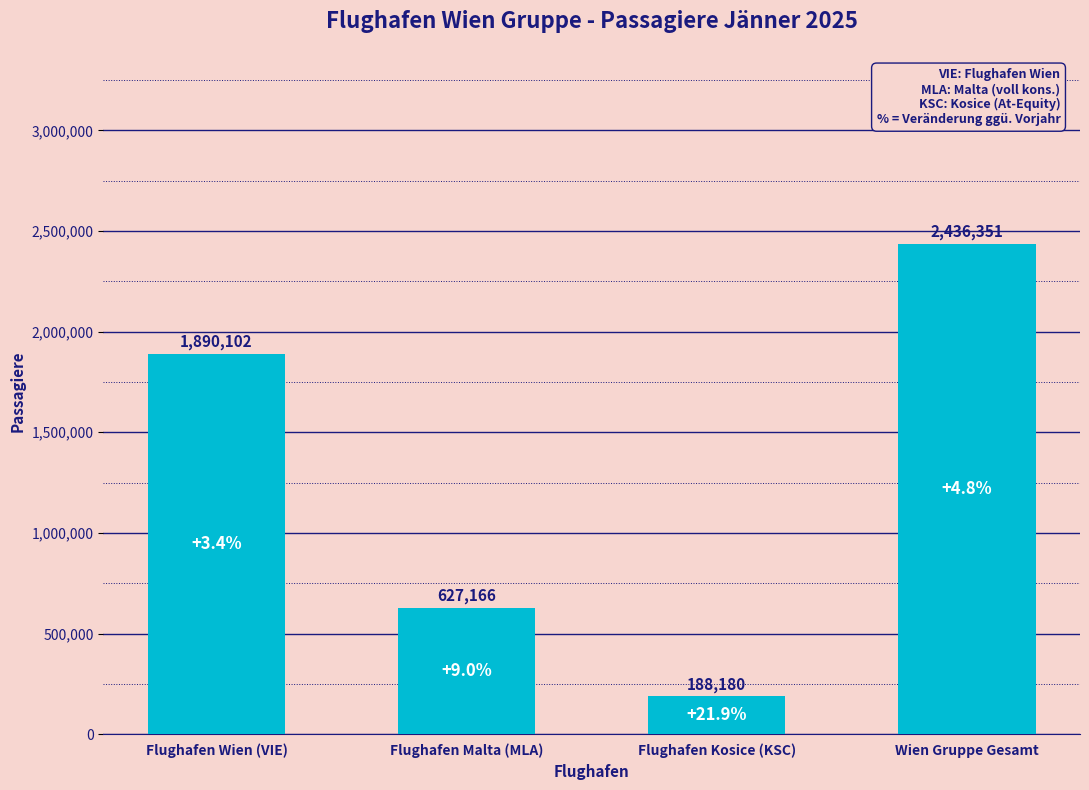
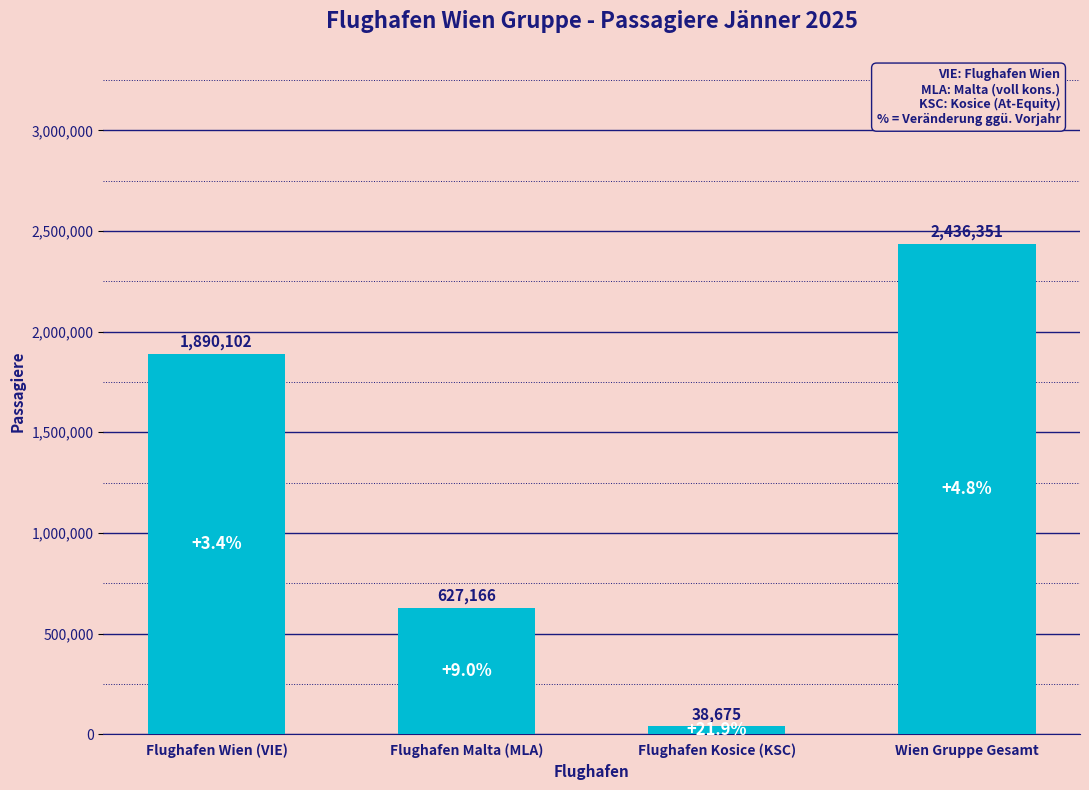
  {
    "Flughafen Wien (VIE)": "1,890,102",
    "Flughafen Malta (MLA)": "627,166",
-   "Flughafen Kosice (KSC)": "188,180",
+   "Flughafen Kosice (KSC)": "38,675",
    "Wien Gruppe Gesamt": "2,436,351"
  }
